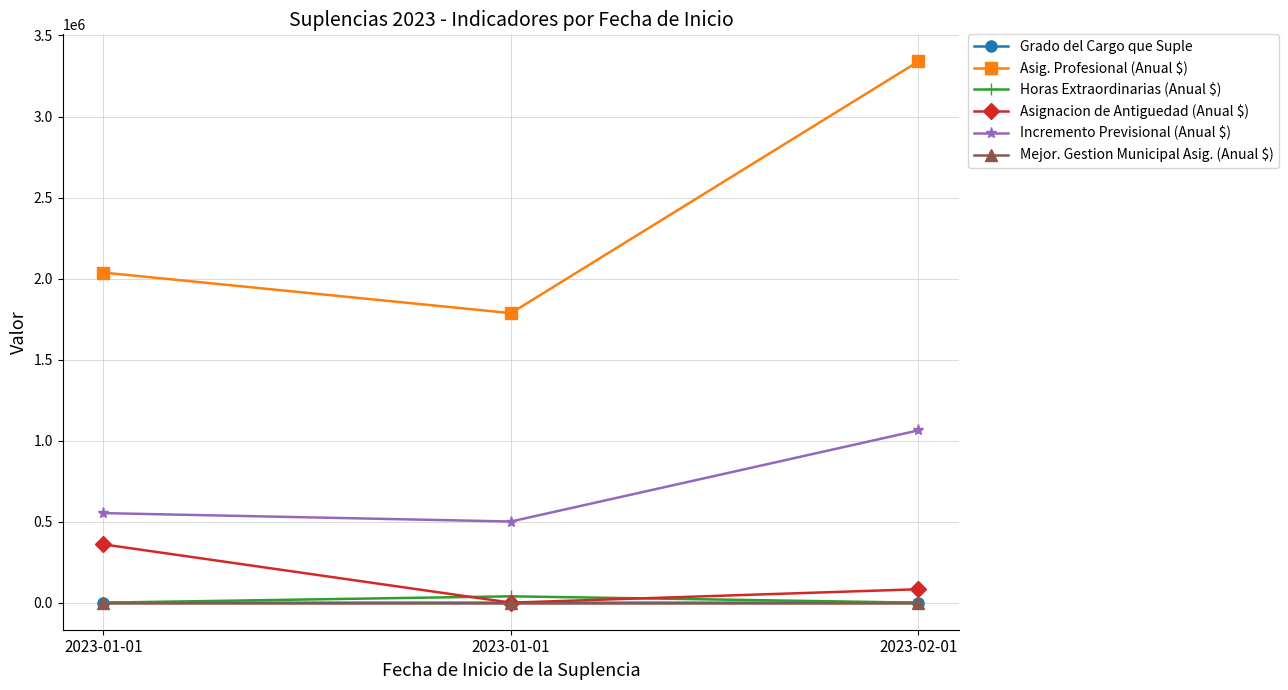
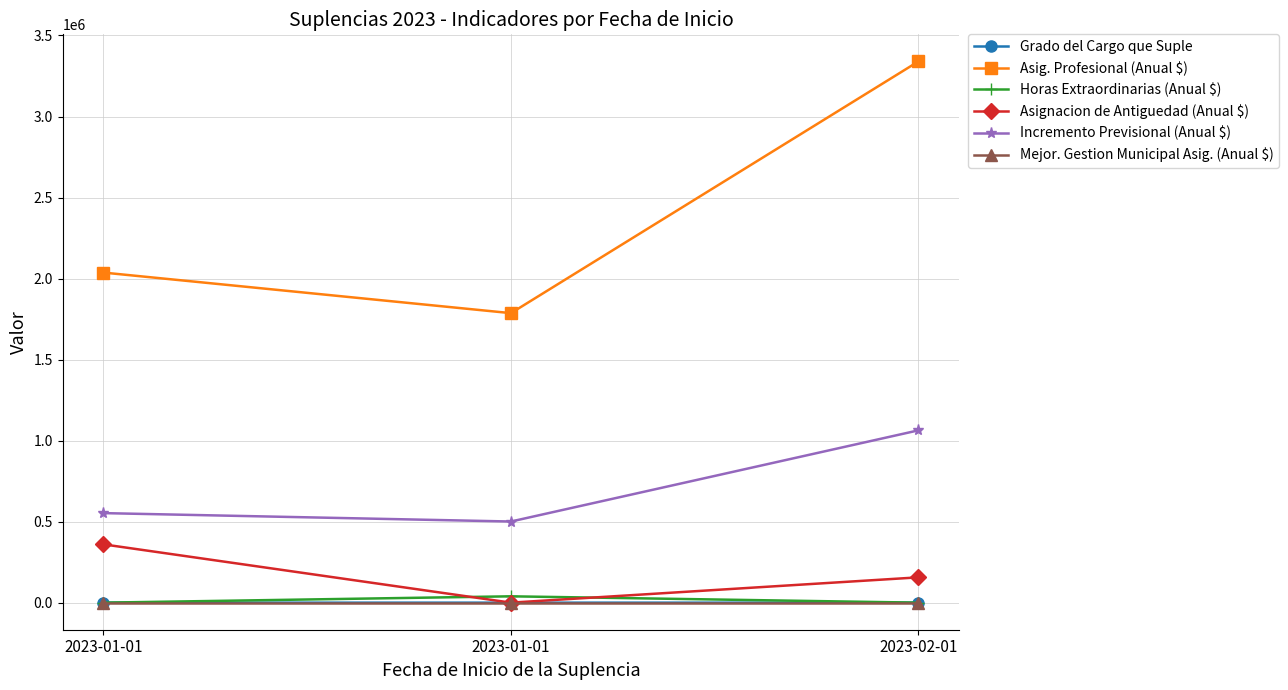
  {
    "Asig. Profesional (Anual $)": {
      "2023-02-01": 3340000
    },
    "Asignacion de Antiguedad (Anual $)": {
-     "2023-02-01": 80000
+     "2023-02-01": 160000
    },
    "Incremento Previsional (Anual $)": {
      "2023-02-01": 1060000
    }
  }
